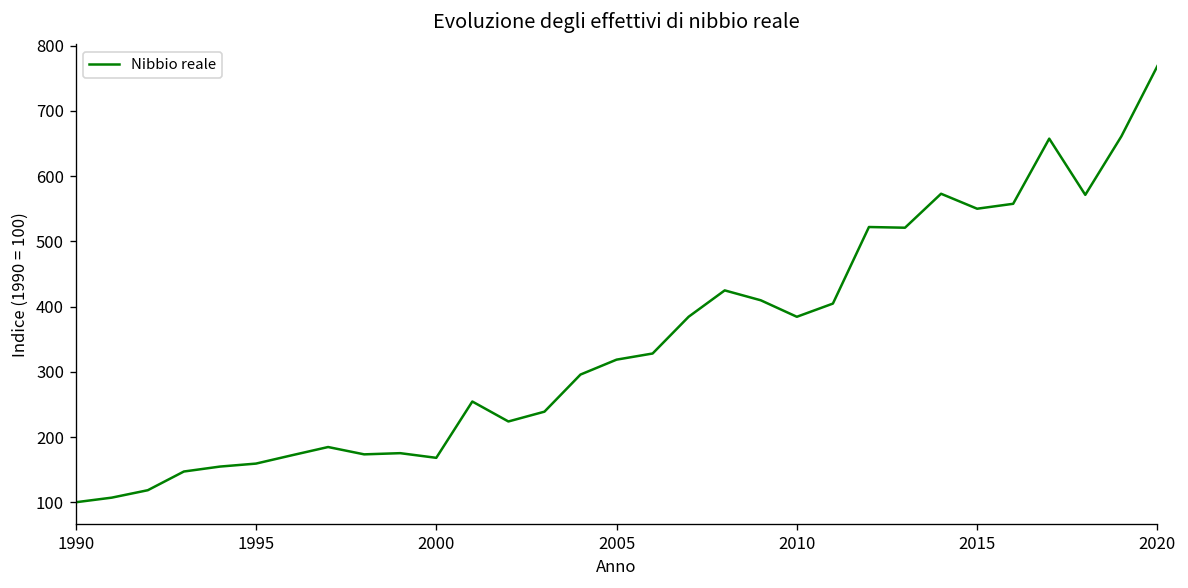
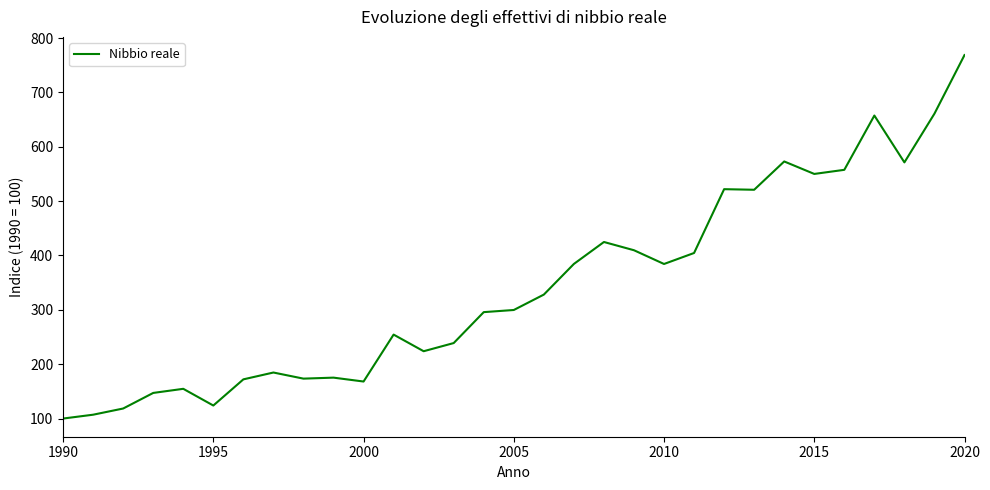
  {
    "1990": 100,
-   "1995": 160,
+   "1995": 120,
    "2000": 170,
-   "2005": 320,
+   "2005": 300,
    "2010": 380,
    "2015": 550,
    "2020": 770
  }
